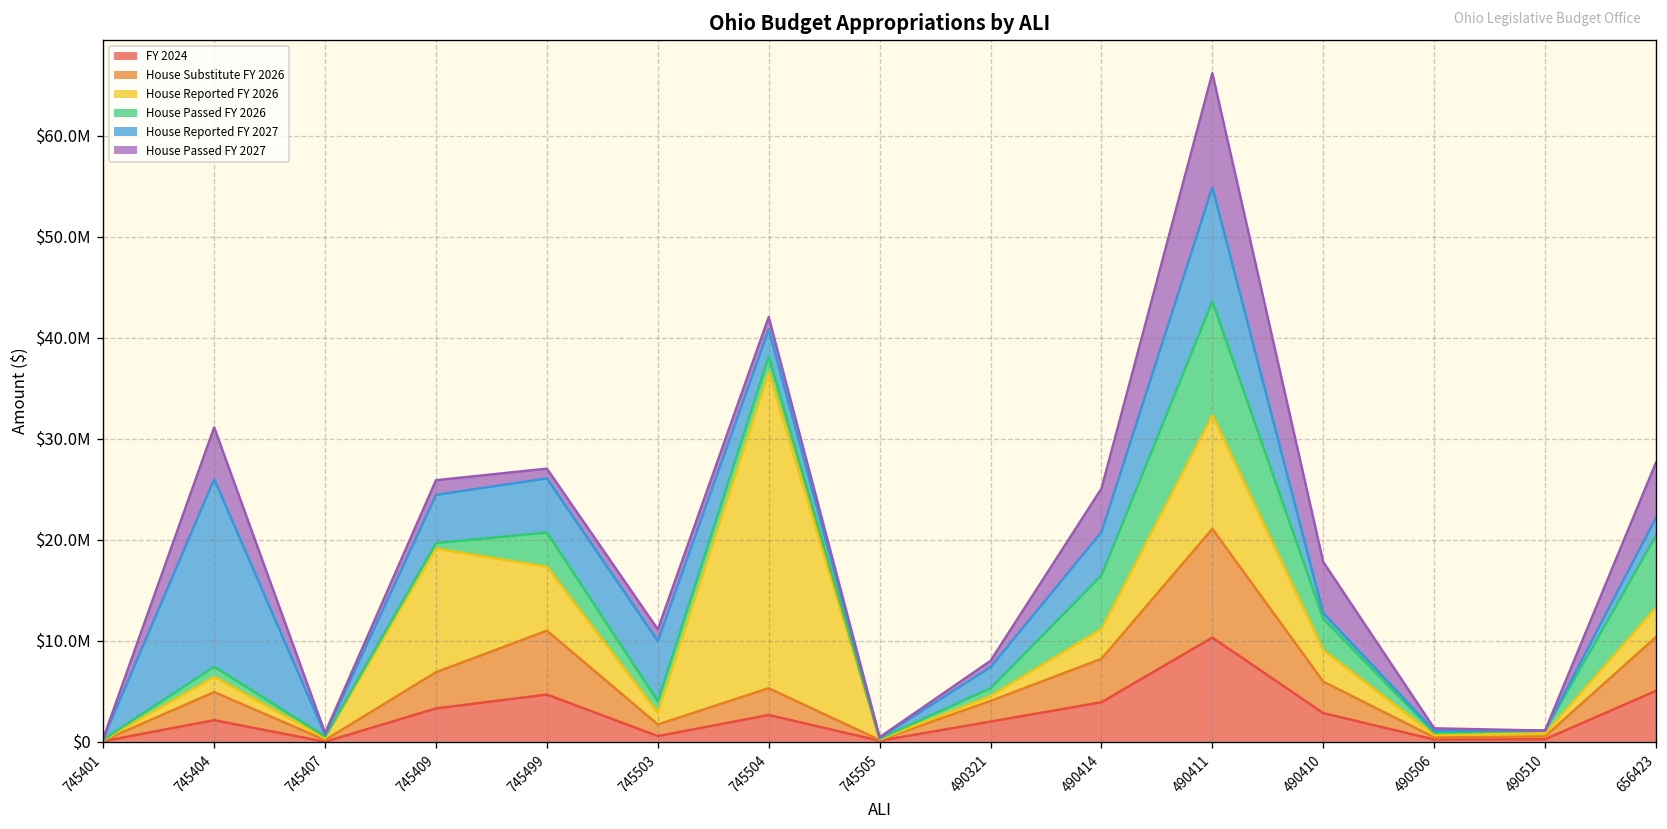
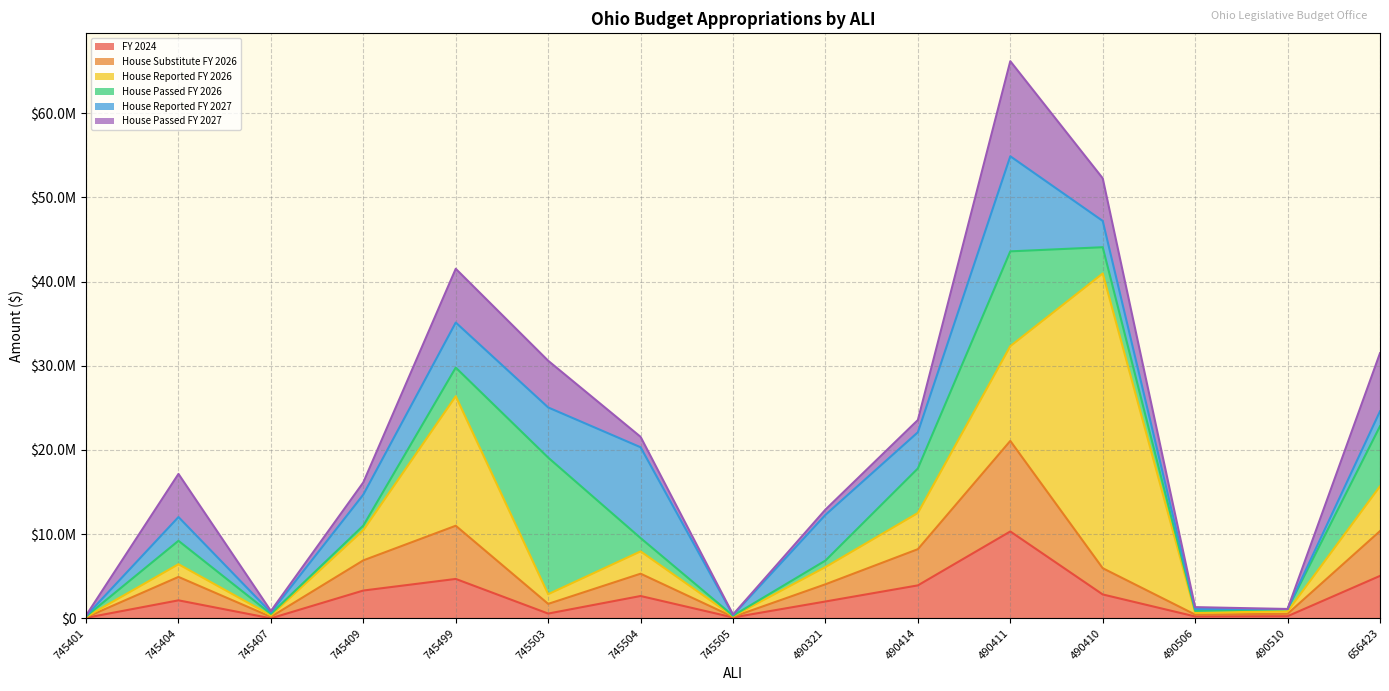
  {
    "House Reported FY 2026": {
      "745404": "$2000000",
-     "745409": "$12000000",
-     "745499": "$6000000",
+     "745409": "$4000000",
+     "745499": "$15000000",
      "745503": "$1000000",
-     "745504": "$31000000",
-     "490321": "$0",
-     "490414": "$3000000",
+     "745504": "$3000000",
+     "490321": "$2000000",
+     "490414": "$4000000",
      "490411": "$11000000",
-     "490410": "$3000000",
-     "656423": "$3000000"
+     "490410": "$35000000",
+     "656423": "$5000000"
    },
    "House Passed FY 2026": {
-     "745404": "$1000000",
+     "745404": "$3000000",
      "745409": "$1000000",
      "745499": "$3000000",
-     "745503": "$1000000",
+     "745503": "$16000000",
      "745504": "$2000000",
      "490321": "$1000000",
      "490414": "$5000000",
      "490411": "$11000000",
      "490410": "$3000000",
      "656423": "$7000000"
    },
    "House Reported FY 2027": {
-     "745404": "$19000000",
-     "745409": "$5000000",
+     "745404": "$3000000",
+     "745409": "$4000000",
      "745499": "$5000000",
      "745503": "$6000000",
-     "745504": "$3000000",
-     "490321": "$2000000",
+     "745504": "$11000000",
+     "490321": "$5000000",
      "490414": "$4000000",
      "490411": "$11000000",
-     "490410": "$1000000",
+     "490410": "$3000000",
      "656423": "$2000000"
    },
    "House Passed FY 2027": {
      "745404": "$5000000",
      "745409": "$1000000",
-     "745499": "$1000000",
-     "745503": "$1000000",
+     "745499": "$6000000",
+     "745503": "$6000000",
      "745504": "$1000000",
      "490321": "$1000000",
-     "490414": "$4000000",
+     "490414": "$1000000",
      "490411": "$11000000",
      "490410": "$5000000",
-     "656423": "$5000000"
+     "656423": "$7000000"
    }
  }
